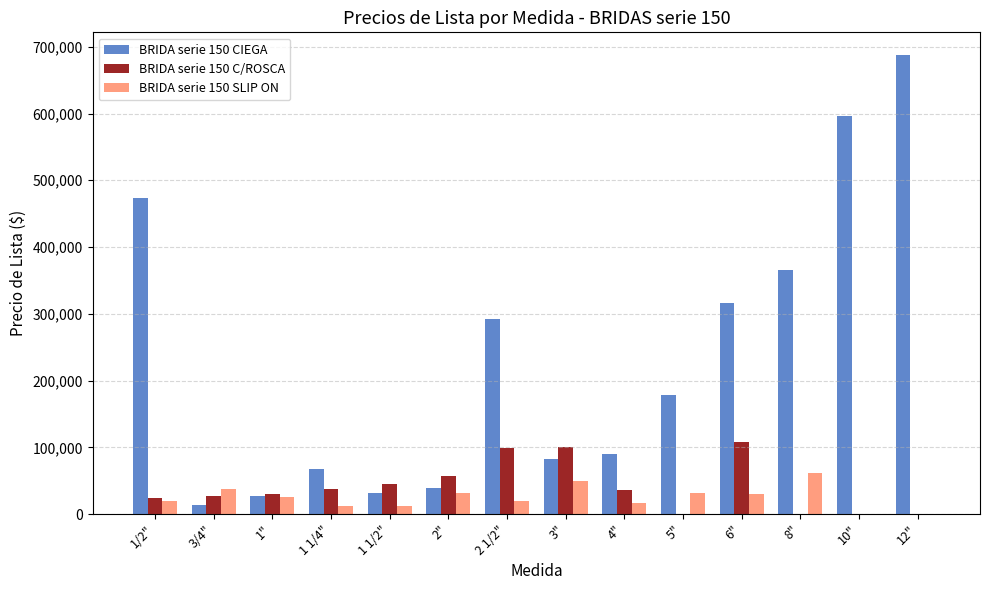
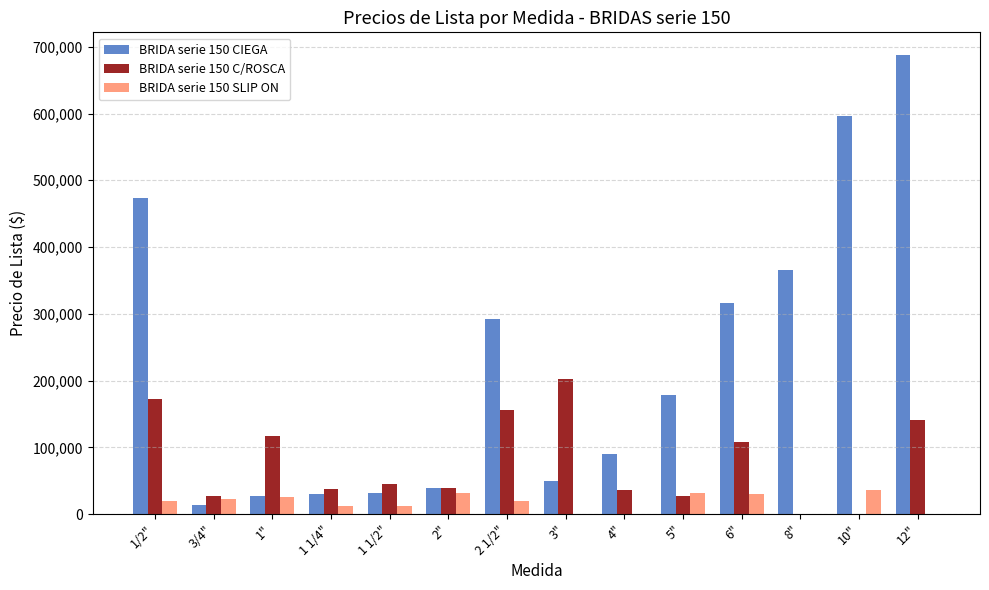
  {
    "BRIDA serie 150 CIEGA": {
      "1/2\"": "470,000",
      "3/4\"": "10,000",
      "1\"": "30,000",
-     "1 1/4\"": "70,000",
+     "1 1/4\"": "30,000",
      "1 1/2\"": "30,000",
      "2\"": "40,000",
      "2 1/2\"": "290,000",
-     "3\"": "80,000",
+     "3\"": "50,000",
      "4\"": "90,000",
      "5\"": "180,000",
      "6\"": "320,000",
      "8\"": "370,000",
      "10\"": "600,000",
      "12\"": "690,000"
    },
    "BRIDA serie 150 C/ROSCA": {
-     "1/2\"": "20,000",
+     "1/2\"": "170,000",
      "3/4\"": "30,000",
-     "1\"": "30,000",
+     "1\"": "120,000",
      "1 1/4\"": "40,000",
      "1 1/2\"": "40,000",
-     "2\"": "60,000",
-     "2 1/2\"": "100,000",
-     "3\"": "100,000",
+     "2\"": "40,000",
+     "2 1/2\"": "160,000",
+     "3\"": "200,000",
      "4\"": "40,000",
-     "5\"": "0",
+     "5\"": "30,000",
      "6\"": "110,000",
      "8\"": "0",
      "10\"": "0",
-     "12\"": "0"
+     "12\"": "140,000"
    },
    "BRIDA serie 150 SLIP ON": {
      "1/2\"": "20,000",
-     "3/4\"": "40,000",
+     "3/4\"": "20,000",
      "1\"": "30,000",
      "1 1/4\"": "10,000",
      "1 1/2\"": "10,000",
      "2\"": "30,000",
      "2 1/2\"": "20,000",
-     "3\"": "50,000",
-     "4\"": "20,000",
+     "3\"": "0",
+     "4\"": "0",
      "5\"": "30,000",
      "6\"": "30,000",
-     "8\"": "60,000",
-     "10\"": "0",
+     "8\"": "0",
+     "10\"": "40,000",
      "12\"": "0"
    }
  }
